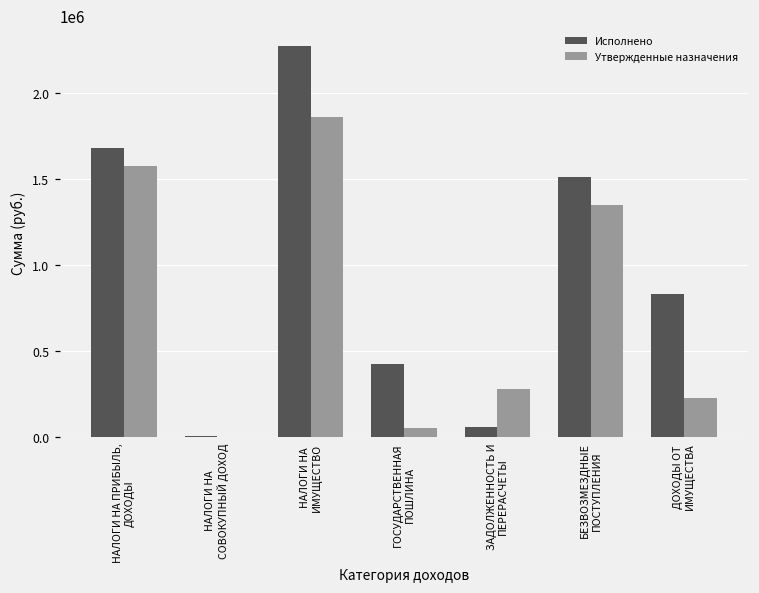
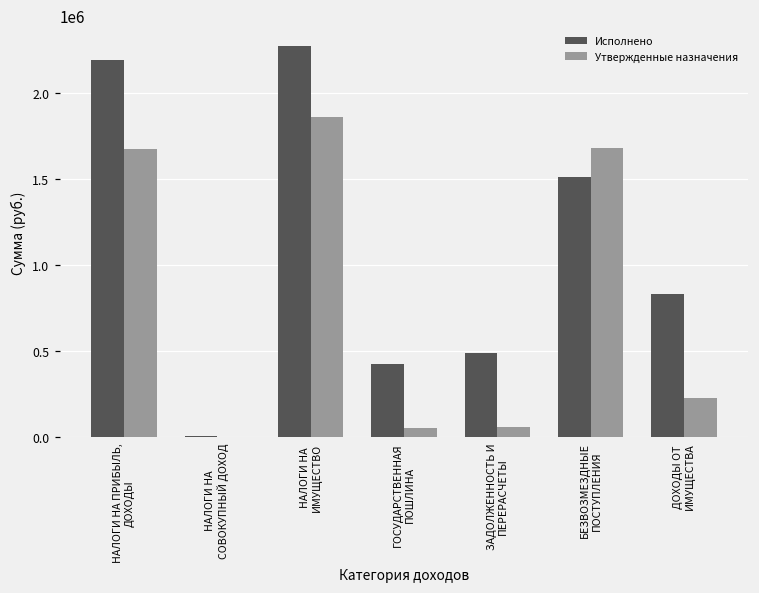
  {
    "Исполнено": {
-     "НАЛОГИ НА ПРИБЫЛЬ, ДОХОДЫ": 1680000,
+     "НАЛОГИ НА ПРИБЫЛЬ, ДОХОДЫ": 2190000,
      "НАЛОГИ НА ИМУЩЕСТВО": 2270000,
      "ГОСУДАРСТВЕННАЯ ПОШЛИНА": 420000,
-     "ЗАДОЛЖЕННОСТЬ И ПЕРЕРАСЧЕТЫ": 60000,
+     "ЗАДОЛЖЕННОСТЬ И ПЕРЕРАСЧЕТЫ": 490000,
      "БЕЗВОЗМЕЗДНЫЕ ПОСТУПЛЕНИЯ": 1510000,
      "ДОХОДЫ ОТ ИМУЩЕСТВА": 830000
    },
    "Утвержденные назначения": {
-     "НАЛОГИ НА ПРИБЫЛЬ, ДОХОДЫ": 1570000,
+     "НАЛОГИ НА ПРИБЫЛЬ, ДОХОДЫ": 1670000,
      "НАЛОГИ НА ИМУЩЕСТВО": 1860000,
      "ГОСУДАРСТВЕННАЯ ПОШЛИНА": 50000,
-     "ЗАДОЛЖЕННОСТЬ И ПЕРЕРАСЧЕТЫ": 280000,
-     "БЕЗВОЗМЕЗДНЫЕ ПОСТУПЛЕНИЯ": 1350000,
+     "ЗАДОЛЖЕННОСТЬ И ПЕРЕРАСЧЕТЫ": 60000,
+     "БЕЗВОЗМЕЗДНЫЕ ПОСТУПЛЕНИЯ": 1680000,
      "ДОХОДЫ ОТ ИМУЩЕСТВА": 220000
    }
  }
